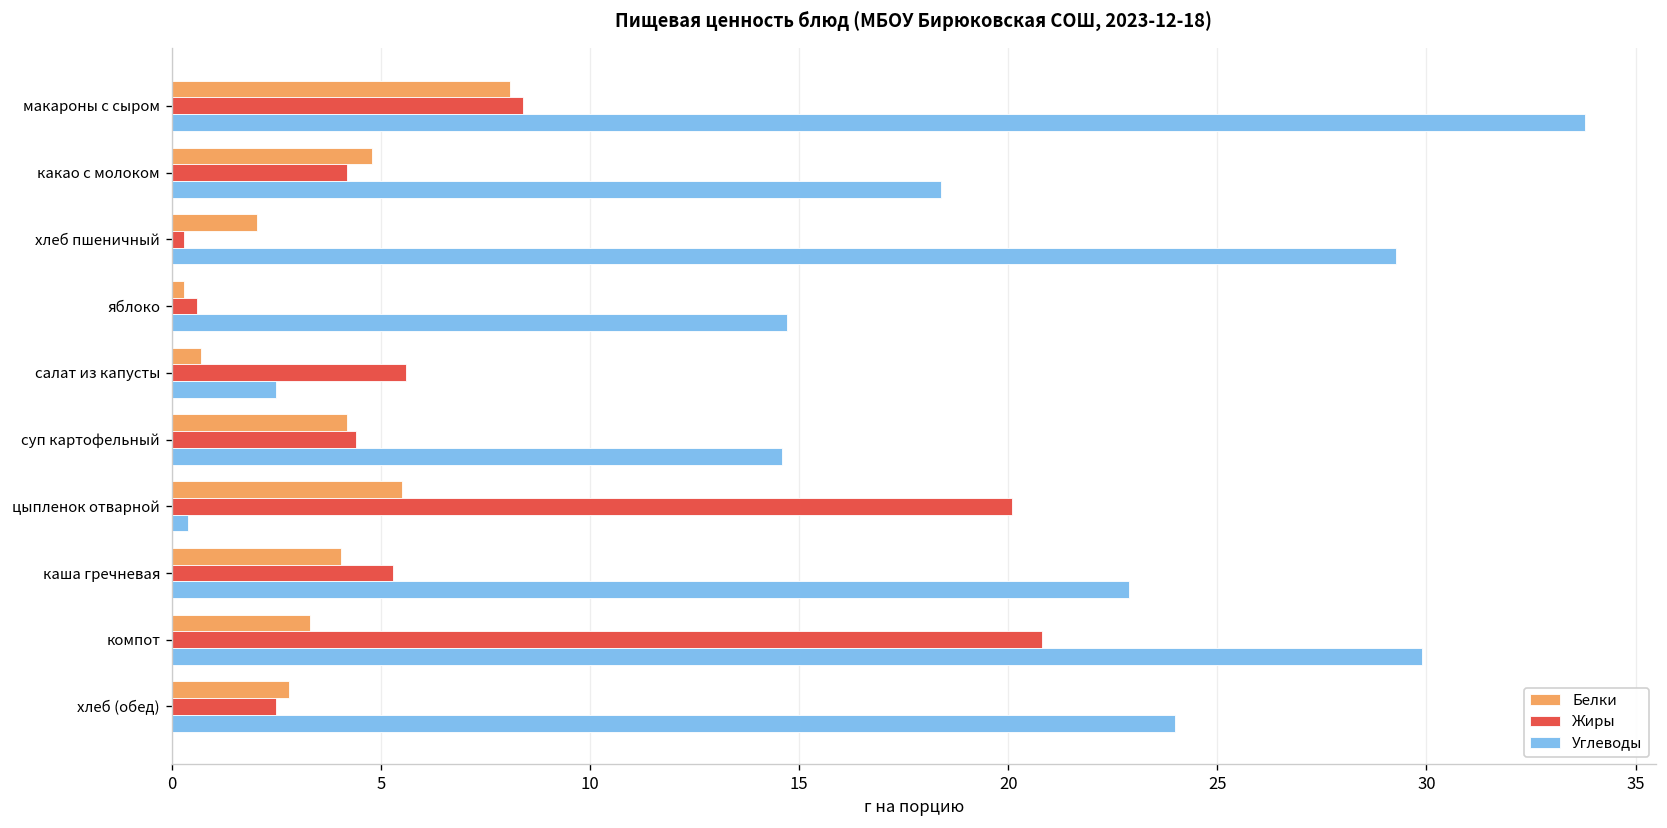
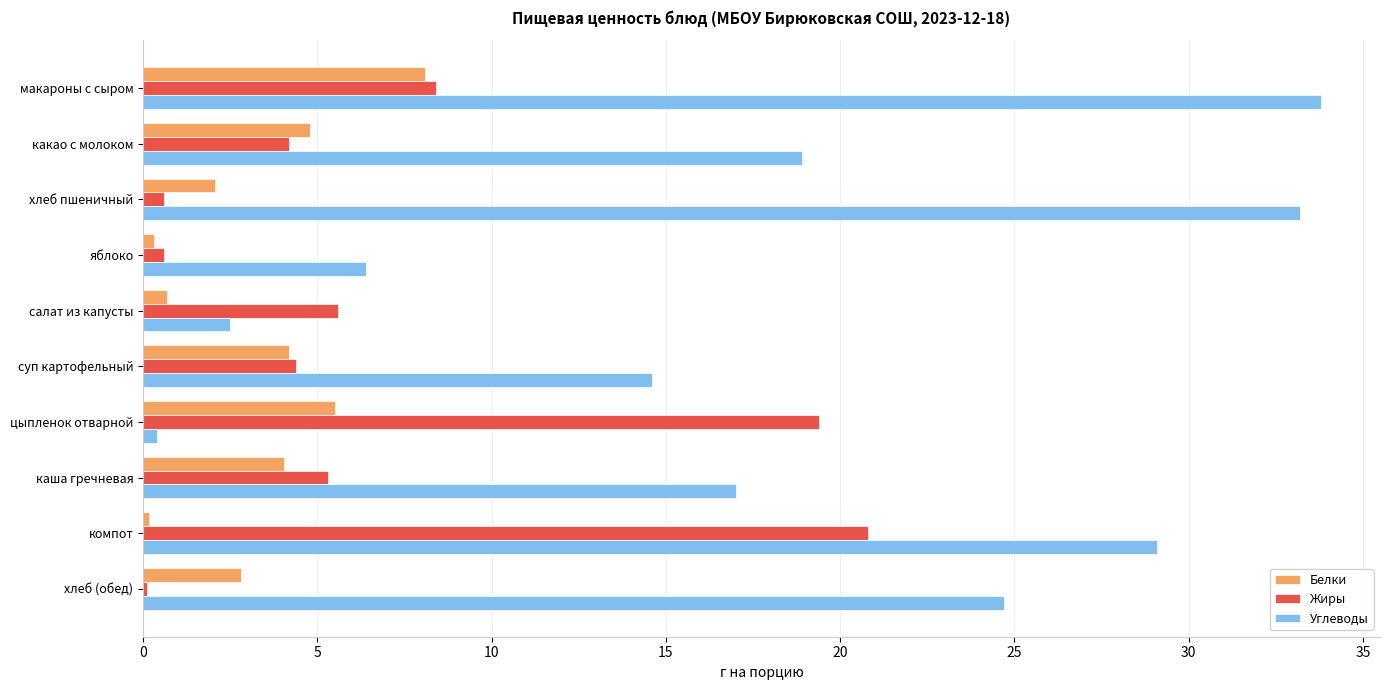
  {
    "Белки": {
      "макароны с сыром": 8.1,
      "какао с молоком": 4.8,
      "хлеб пшеничный": 2.1,
      "яблоко": 0.3,
      "салат из капусты": 0.7,
      "суп картофельный": 4.2,
      "цыпленок отварной": 5.5,
      "каша гречневая": 4.1,
-     "компот": 3.3,
+     "компот": 0.2,
      "хлеб (обед)": 2.8
    },
    "Жиры": {
      "макароны с сыром": 8.4,
      "какао с молоком": 4.2,
-     "хлеб пшеничный": 0.3,
+     "хлеб пшеничный": 0.6,
      "яблоко": 0.6,
      "салат из капусты": 5.6,
      "суп картофельный": 4.4,
-     "цыпленок отварной": 20.1,
+     "цыпленок отварной": 19.4,
      "каша гречневая": 5.3,
      "компот": 20.8,
-     "хлеб (обед)": 2.5
+     "хлеб (обед)": 0.1
    },
    "Углеводы": {
      "макароны с сыром": 33.8,
-     "какао с молоком": 18.4,
-     "хлеб пшеничный": 29.3,
-     "яблоко": 14.7,
+     "какао с молоком": 18.9,
+     "хлеб пшеничный": 33.2,
+     "яблоко": 6.4,
      "салат из капусты": 2.5,
      "суп картофельный": 14.6,
      "цыпленок отварной": 0.4,
-     "каша гречневая": 22.9,
-     "компот": 29.9,
-     "хлеб (обед)": 24.0
+     "каша гречневая": 17.0,
+     "компот": 29.1,
+     "хлеб (обед)": 24.7
    }
  }
